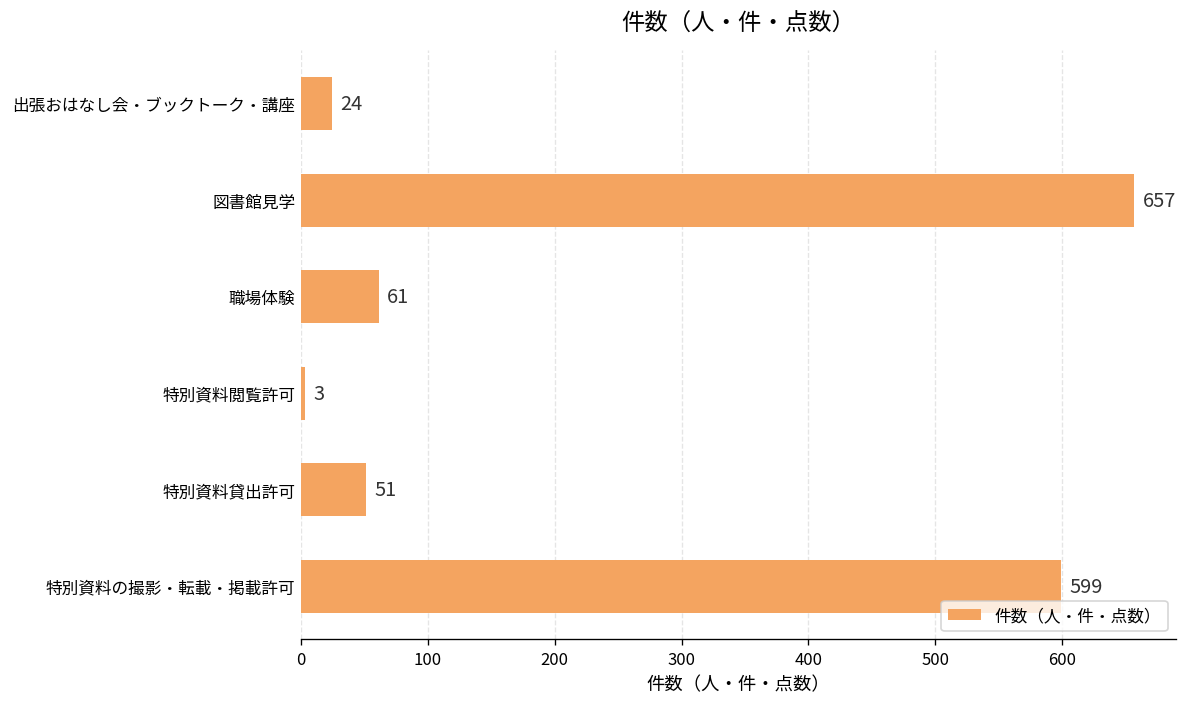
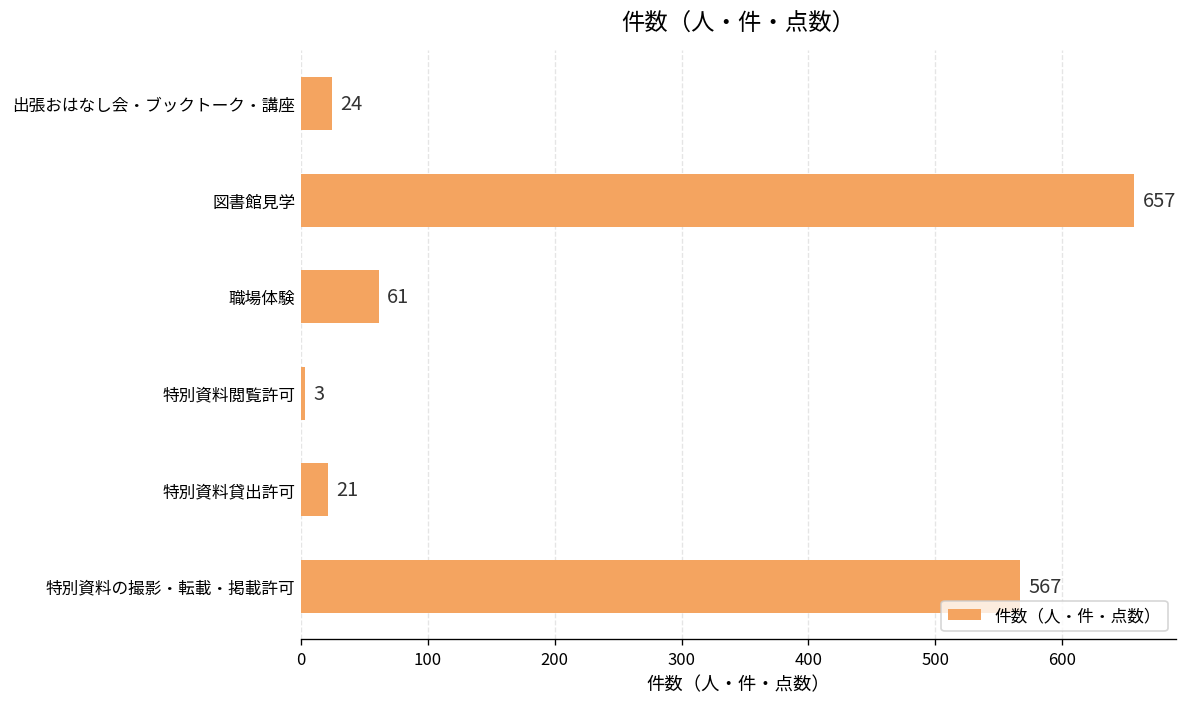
  {
    "出張おはなし会・ブックトーク・講座": 24,
    "図書館見学": 657,
    "職場体験": 61,
    "特別資料閲覧許可": 3,
-   "特別資料貸出許可": 51,
-   "特別資料の撮影・転載・掲載許可": 599
+   "特別資料貸出許可": 21,
+   "特別資料の撮影・転載・掲載許可": 567
  }
